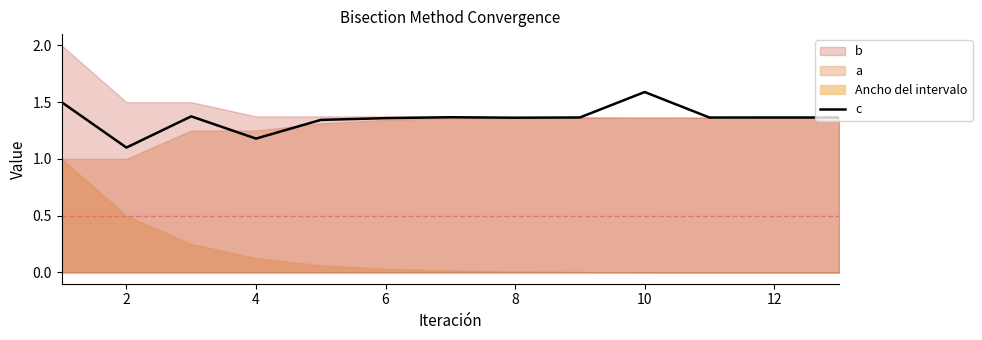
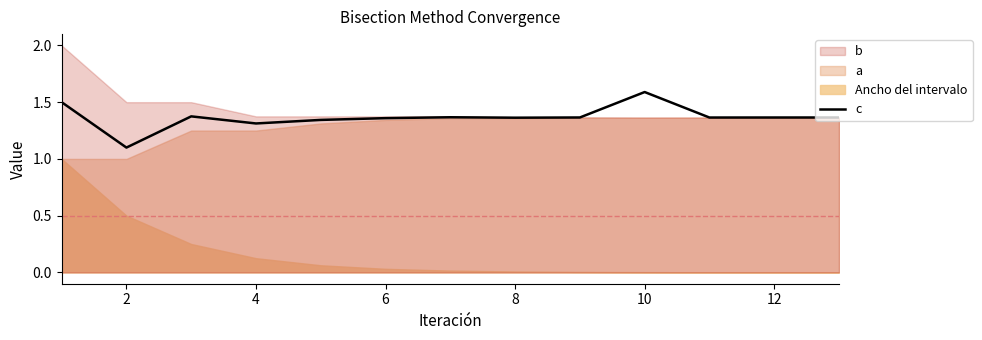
  {
    "c": {
      "2": 1.10,
-     "4": 1.18,
+     "4": 1.31,
      "10": 1.59
    }
  }
